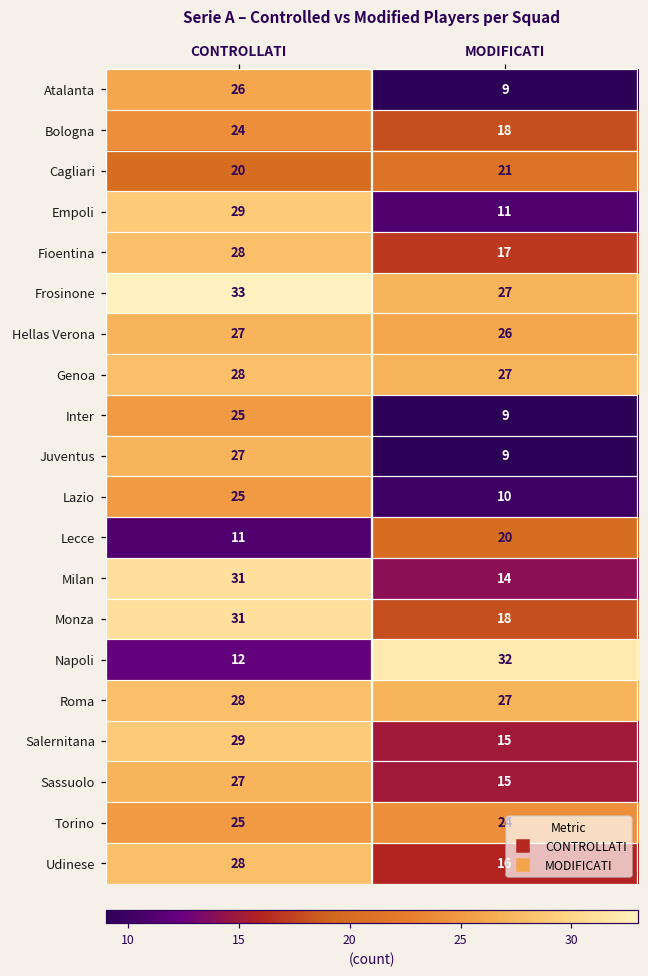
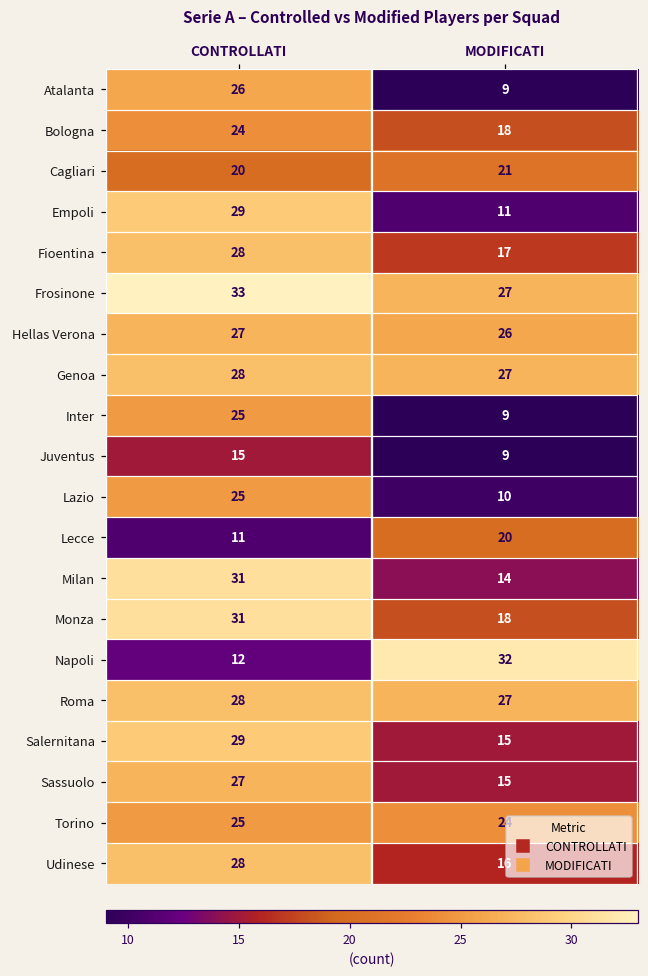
  {
    "Atalanta": {
      "CONTROLLATI": 26,
      "MODIFICATI": 9
    },
    "Bologna": {
      "CONTROLLATI": 24,
      "MODIFICATI": 18
    },
    "Cagliari": {
      "CONTROLLATI": 20,
      "MODIFICATI": 21
    },
    "Empoli": {
      "CONTROLLATI": 29,
      "MODIFICATI": 11
    },
    "Fioentina": {
      "CONTROLLATI": 28,
      "MODIFICATI": 17
    },
    "Frosinone": {
      "CONTROLLATI": 33,
      "MODIFICATI": 27
    },
    "Hellas Verona": {
      "CONTROLLATI": 27,
      "MODIFICATI": 26
    },
    "Genoa": {
      "CONTROLLATI": 28,
      "MODIFICATI": 27
    },
    "Inter": {
      "CONTROLLATI": 25,
      "MODIFICATI": 9
    },
    "Juventus": {
-     "CONTROLLATI": 27,
+     "CONTROLLATI": 15,
      "MODIFICATI": 9
    },
    "Lazio": {
      "CONTROLLATI": 25,
      "MODIFICATI": 10
    },
    "Lecce": {
      "CONTROLLATI": 11,
      "MODIFICATI": 20
    },
    "Milan": {
      "CONTROLLATI": 31,
      "MODIFICATI": 14
    },
    "Monza": {
      "CONTROLLATI": 31,
      "MODIFICATI": 18
    },
    "Napoli": {
      "CONTROLLATI": 12,
      "MODIFICATI": 32
    },
    "Roma": {
      "CONTROLLATI": 28,
      "MODIFICATI": 27
    },
    "Salernitana": {
      "CONTROLLATI": 29,
      "MODIFICATI": 15
    },
    "Sassuolo": {
      "CONTROLLATI": 27,
      "MODIFICATI": 15
    },
    "Torino": {
      "CONTROLLATI": 25
    },
    "Udinese": {
      "CONTROLLATI": 28
    }
  }
